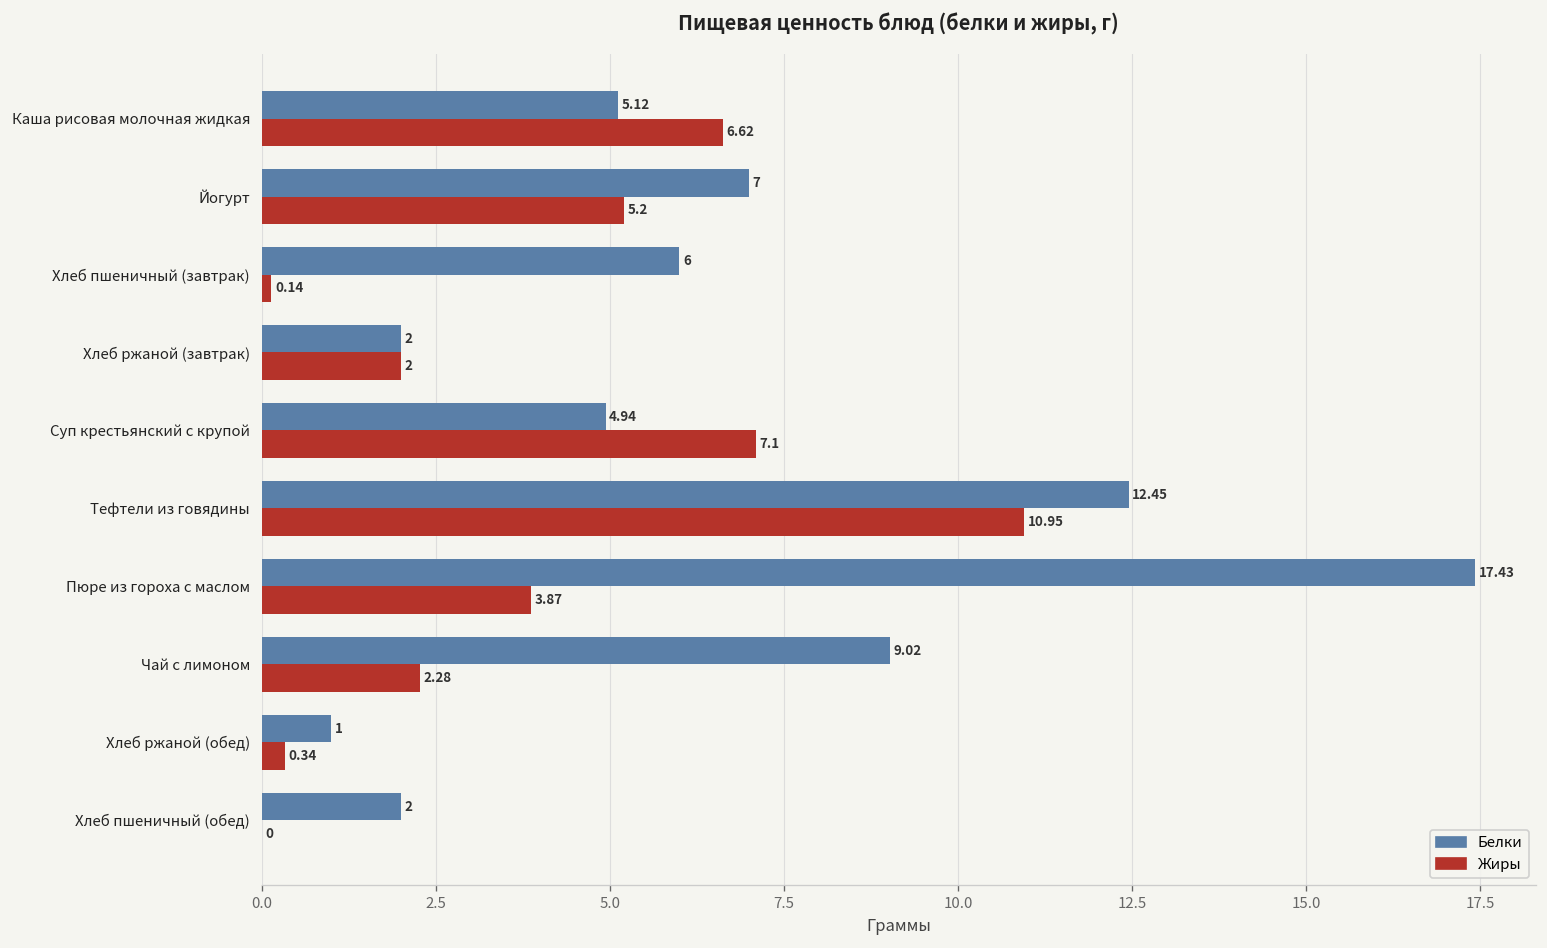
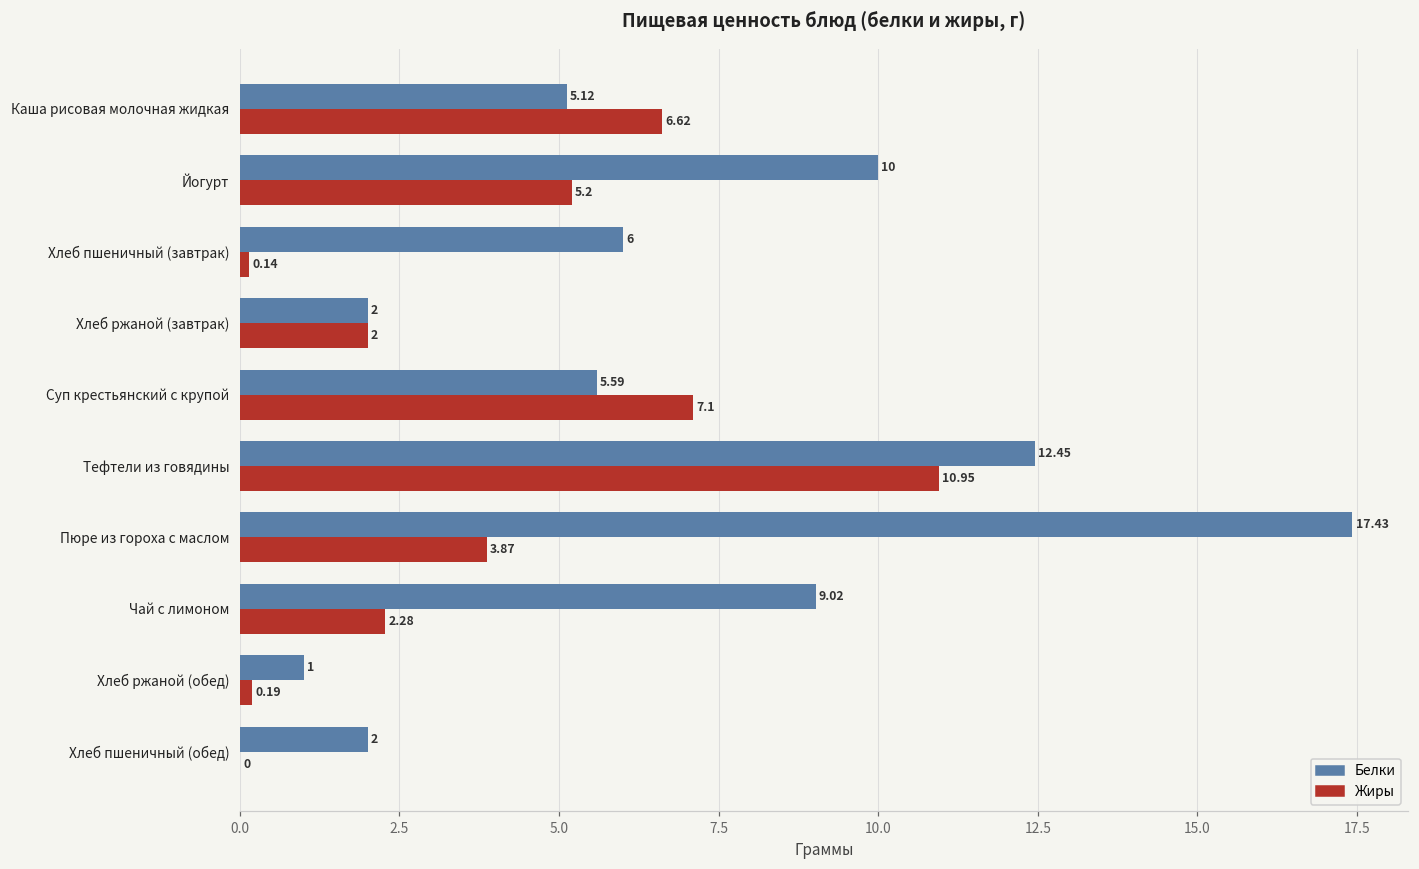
  {
    "Белки": {
      "Каша рисовая молочная жидкая": 5.12,
-     "Йогурт": 7,
+     "Йогурт": 10,
      "Хлеб пшеничный (завтрак)": 6,
      "Хлеб ржаной (завтрак)": 2,
-     "Суп крестьянский с крупой": 4.94,
+     "Суп крестьянский с крупой": 5.59,
      "Тефтели из говядины": 12.45,
      "Пюре из гороха с маслом": 17.43,
      "Чай с лимоном": 9.02,
      "Хлеб ржаной (обед)": 1,
      "Хлеб пшеничный (обед)": 2
    },
    "Жиры": {
      "Каша рисовая молочная жидкая": 6.62,
      "Йогурт": 5.2,
      "Хлеб пшеничный (завтрак)": 0.14,
      "Хлеб ржаной (завтрак)": 2,
      "Суп крестьянский с крупой": 7.1,
      "Тефтели из говядины": 10.95,
      "Пюре из гороха с маслом": 3.87,
      "Чай с лимоном": 2.28,
-     "Хлеб ржаной (обед)": 0.34,
+     "Хлеб ржаной (обед)": 0.19,
      "Хлеб пшеничный (обед)": 0
    }
  }
